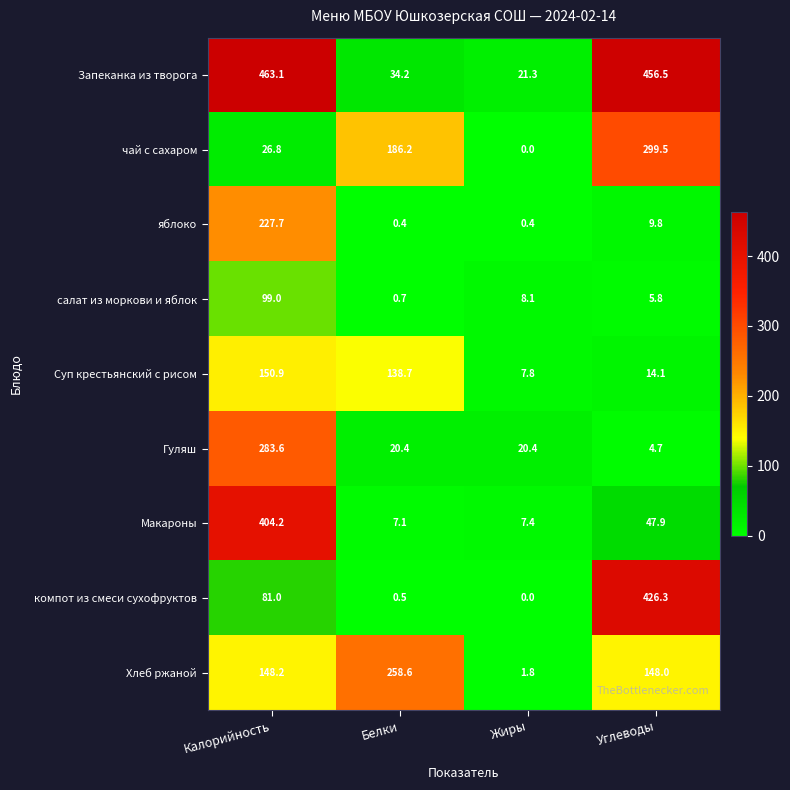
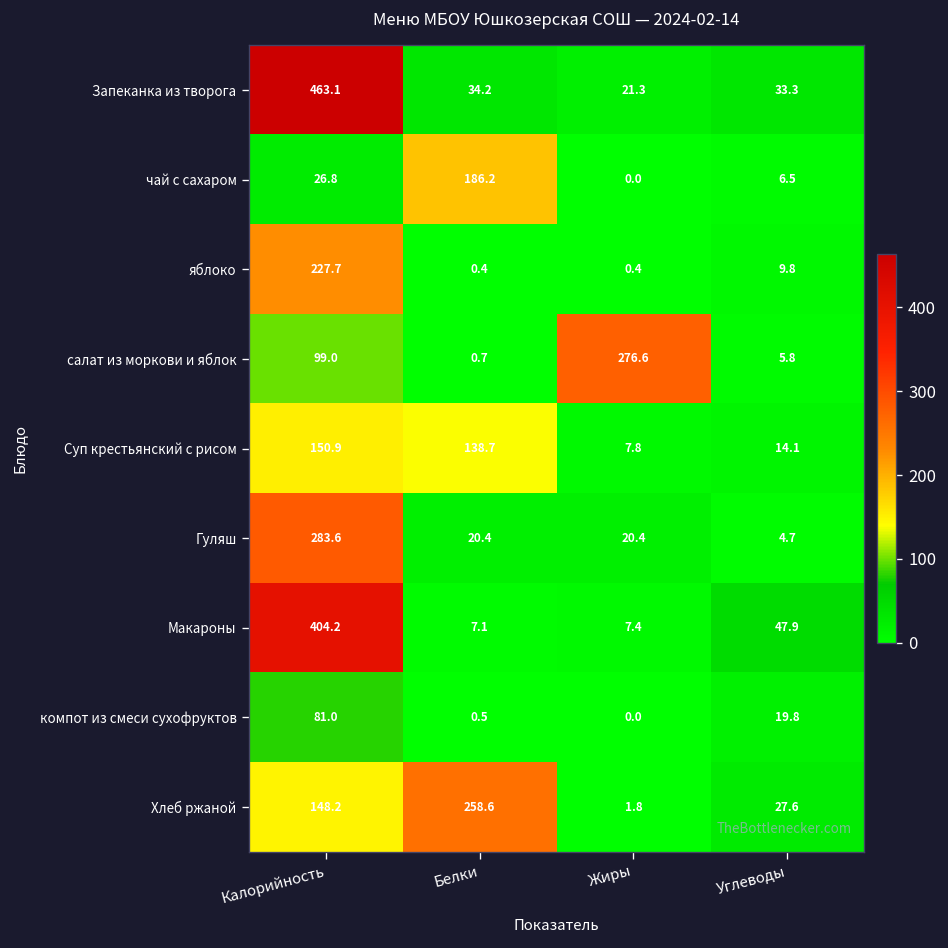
  {
    "Запеканка из творога": {
      "Калорийность": 463.1,
      "Белки": 34.2,
      "Жиры": 21.3,
-     "Углеводы": 456.5
+     "Углеводы": 33.3
    },
    "чай с сахаром": {
      "Калорийность": 26.8,
      "Белки": 186.2,
      "Жиры": 0.0,
-     "Углеводы": 299.5
+     "Углеводы": 6.5
    },
    "яблоко": {
      "Калорийность": 227.7,
      "Белки": 0.4,
      "Жиры": 0.4,
      "Углеводы": 9.8
    },
    "салат из моркови и яблок": {
      "Калорийность": 99.0,
      "Белки": 0.7,
-     "Жиры": 8.1,
+     "Жиры": 276.6,
      "Углеводы": 5.8
    },
    "Суп крестьянский с рисом": {
      "Калорийность": 150.9,
      "Белки": 138.7,
      "Жиры": 7.8,
      "Углеводы": 14.1
    },
    "Гуляш": {
      "Калорийность": 283.6,
      "Белки": 20.4,
      "Жиры": 20.4,
      "Углеводы": 4.7
    },
    "Макароны": {
      "Калорийность": 404.2,
      "Белки": 7.1,
      "Жиры": 7.4,
      "Углеводы": 47.9
    },
    "компот из смеси сухофруктов": {
      "Калорийность": 81.0,
      "Белки": 0.5,
      "Жиры": 0.0,
-     "Углеводы": 426.3
+     "Углеводы": 19.8
    },
    "Хлеб ржаной": {
      "Калорийность": 148.2,
      "Белки": 258.6,
      "Жиры": 1.8,
-     "Углеводы": 148.0
+     "Углеводы": 27.6
    }
  }
